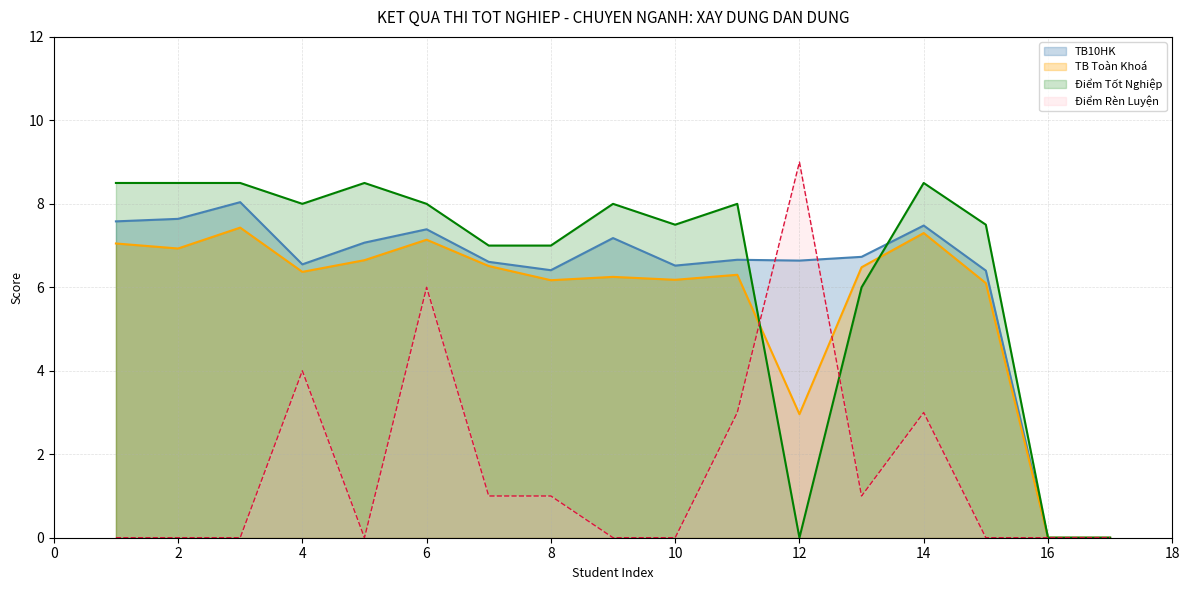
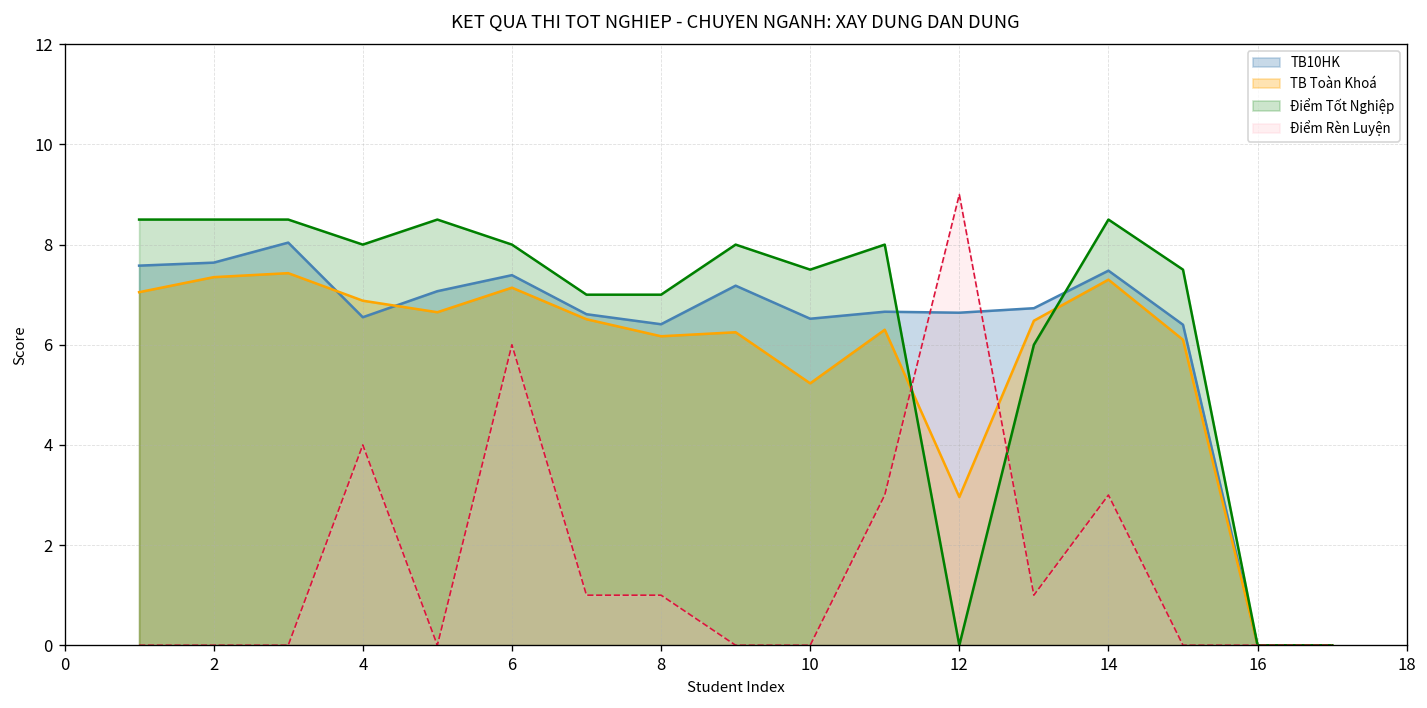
  {
    "TB Toàn Khoá": {
-     "2": 6.9,
-     "4": 6.4,
+     "2": 7.4,
+     "4": 6.9,
      "6": 7.1,
      "8": 6.2,
-     "10": 6.2,
+     "10": 5.2,
      "12": 3.0,
      "14": 7.3
    },
    "Điểm Rèn Luyện": {
      "2": 0.0,
      "4": 4.0,
      "6": 6.0,
      "8": 1.0,
      "10": 0.0,
      "12": 9.0,
      "14": 3.0
    }
  }
